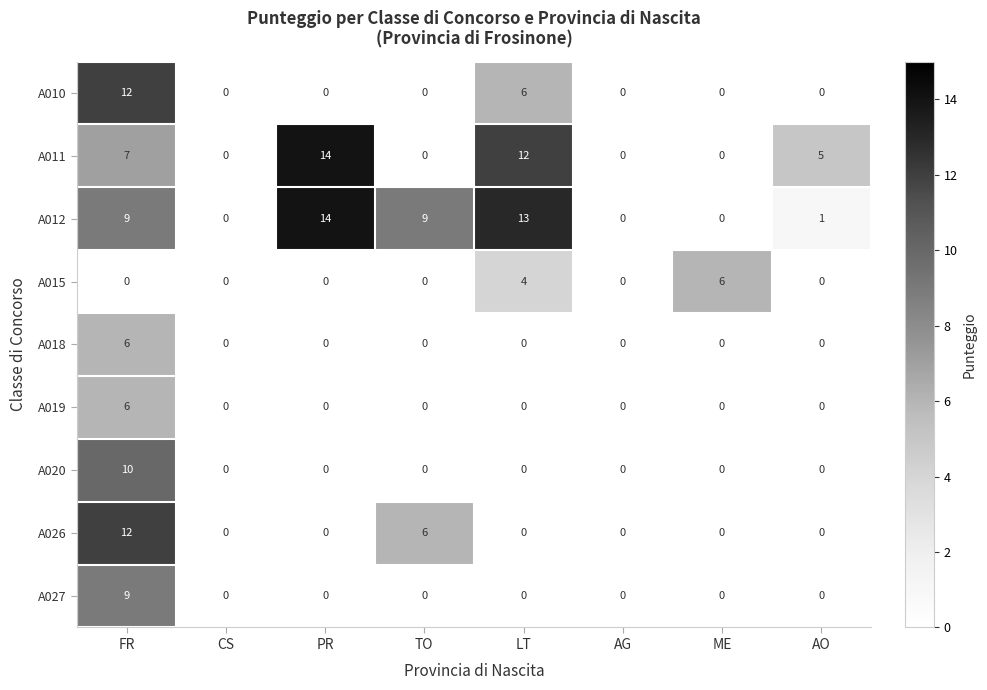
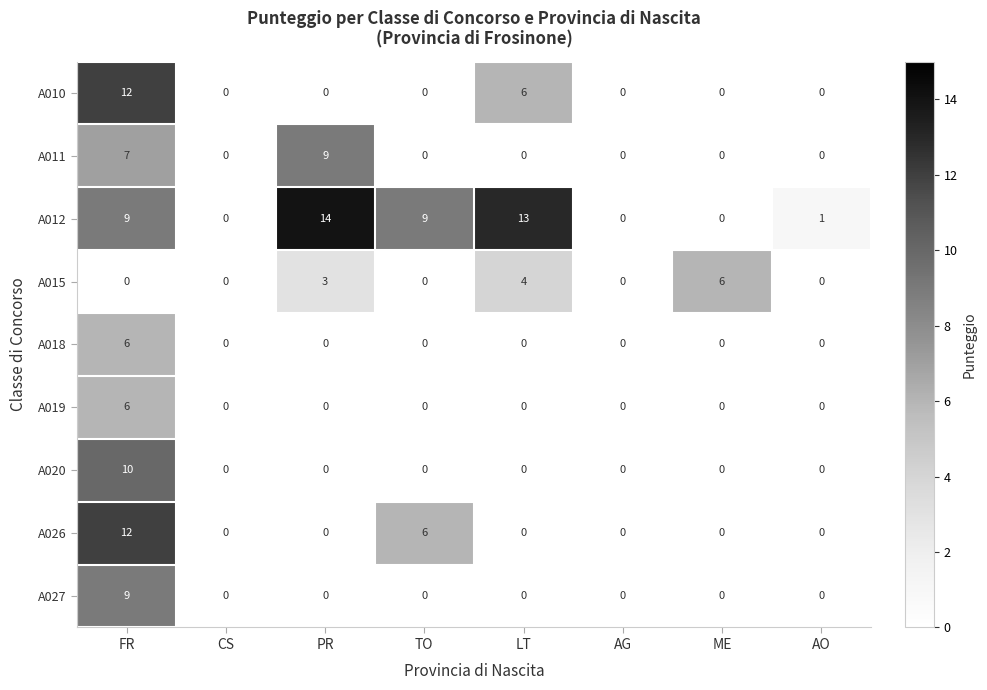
  {
    "A010": {
      "FR": 12,
      "CS": 0,
      "PR": 0,
      "TO": 0,
      "LT": 6,
      "AG": 0,
      "ME": 0,
      "AO": 0
    },
    "A011": {
      "FR": 7,
      "CS": 0,
-     "PR": 14,
+     "PR": 9,
      "TO": 0,
-     "LT": 12,
+     "LT": 0,
      "AG": 0,
      "ME": 0,
-     "AO": 5
+     "AO": 0
    },
    "A012": {
      "FR": 9,
      "CS": 0,
      "PR": 14,
      "TO": 9,
      "LT": 13,
      "AG": 0,
      "ME": 0,
      "AO": 1
    },
    "A015": {
      "FR": 0,
      "CS": 0,
-     "PR": 0,
+     "PR": 3,
      "TO": 0,
      "LT": 4,
      "AG": 0,
      "ME": 6,
      "AO": 0
    },
    "A018": {
      "FR": 6,
      "CS": 0,
      "PR": 0,
      "TO": 0,
      "LT": 0,
      "AG": 0,
      "ME": 0,
      "AO": 0
    },
    "A019": {
      "FR": 6,
      "CS": 0,
      "PR": 0,
      "TO": 0,
      "LT": 0,
      "AG": 0,
      "ME": 0,
      "AO": 0
    },
    "A020": {
      "FR": 10,
      "CS": 0,
      "PR": 0,
      "TO": 0,
      "LT": 0,
      "AG": 0,
      "ME": 0,
      "AO": 0
    },
    "A026": {
      "FR": 12,
      "CS": 0,
      "PR": 0,
      "TO": 6,
      "LT": 0,
      "AG": 0,
      "ME": 0,
      "AO": 0
    },
    "A027": {
      "FR": 9,
      "CS": 0,
      "PR": 0,
      "TO": 0,
      "LT": 0,
      "AG": 0,
      "ME": 0,
      "AO": 0
    }
  }
